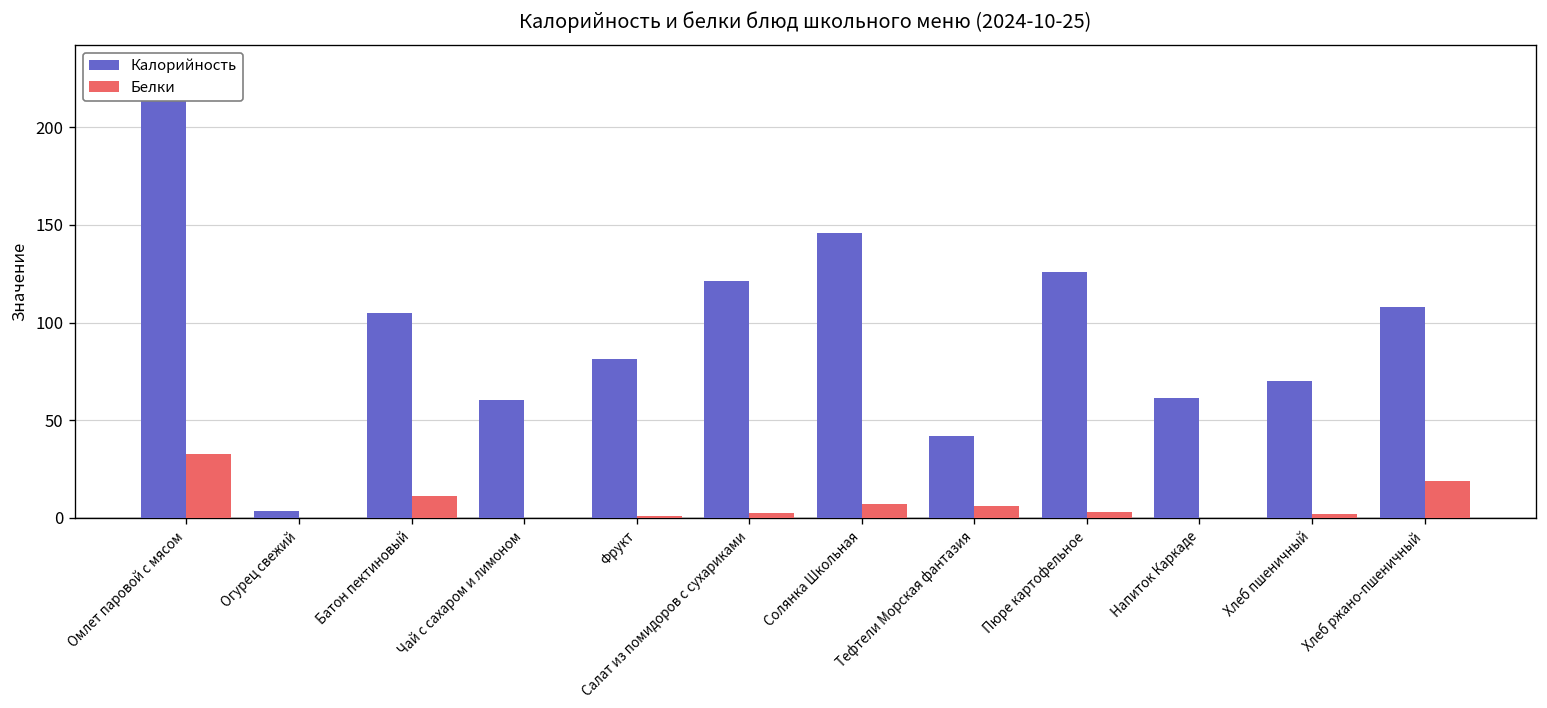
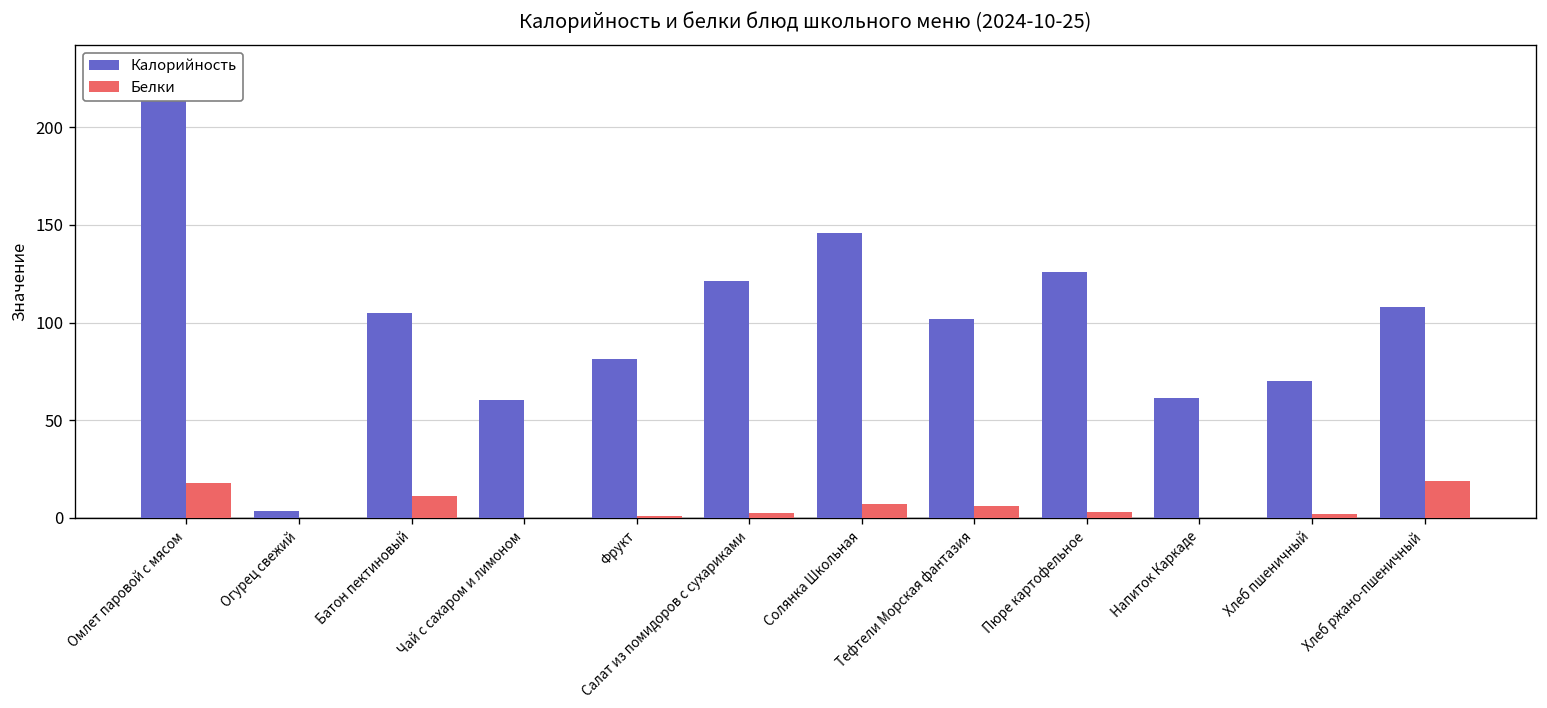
  {
    "Калорийность": {
      "Огурец свежий": 3,
      "Батон пектиновый": 105,
      "Чай с сахаром и лимоном": 61,
      "Фрукт": 82,
      "Салат из помидоров с сухариками": 121,
      "Солянка Школьная": 146,
-     "Тефтели Морская фантазия": 42,
+     "Тефтели Морская фантазия": 102,
      "Пюре картофельное": 126,
      "Напиток Каркаде": 62,
      "Хлеб пшеничный": 70,
      "Хлеб ржано-пшеничный": 108
    },
    "Белки": {
-     "Омлет паровой с мясом": 33,
+     "Омлет паровой с мясом": 18,
      "Батон пектиновый": 11,
      "Салат из помидоров с сухариками": 3,
      "Солянка Школьная": 7,
      "Тефтели Морская фантазия": 6,
      "Пюре картофельное": 3,
      "Хлеб пшеничный": 2,
      "Хлеб ржано-пшеничный": 19
    }
  }
